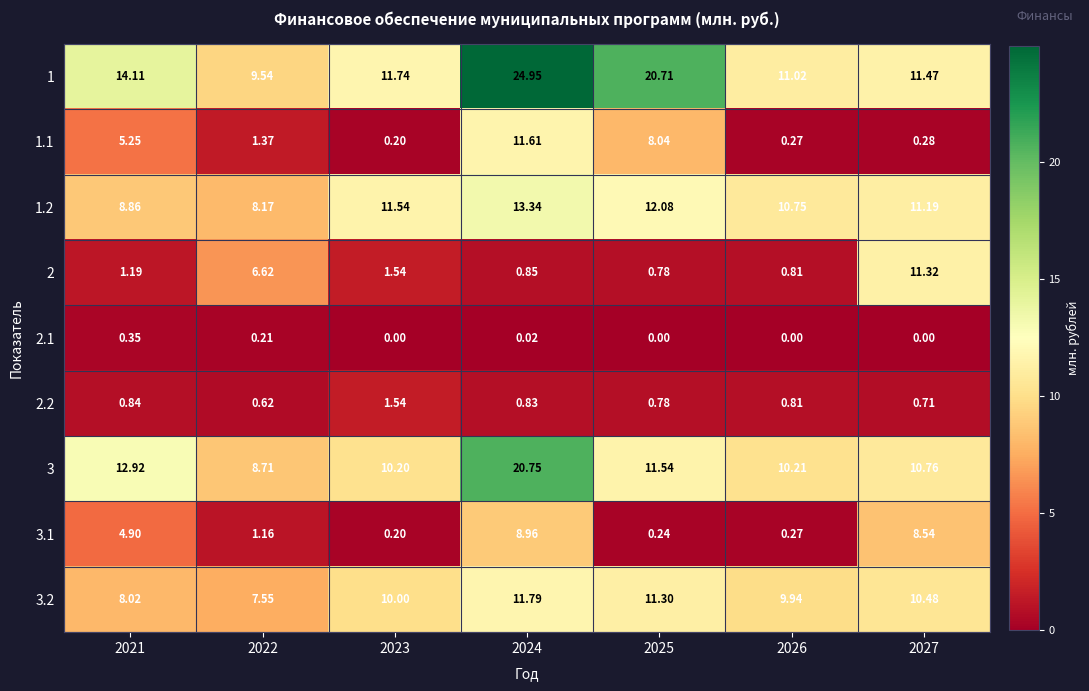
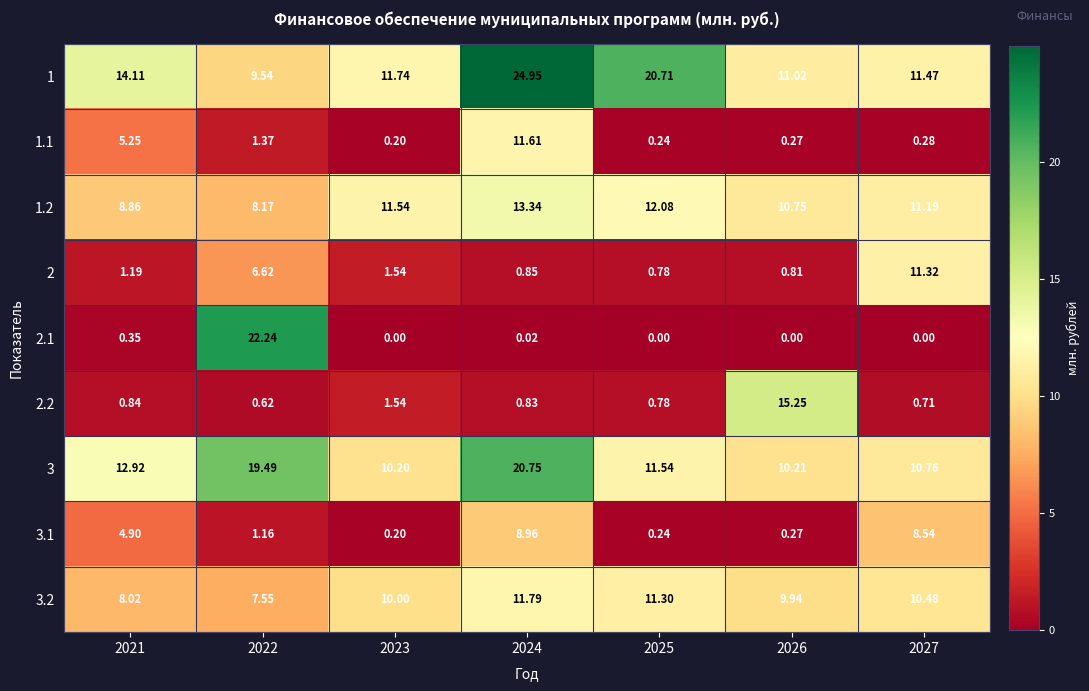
  {
    "1": {
      "2021": 14.11,
      "2022": 9.54,
      "2023": 11.74,
      "2024": 24.95,
      "2025": 20.71,
      "2026": 11.02,
      "2027": 11.47
    },
    "1.1": {
      "2021": 5.25,
      "2022": 1.37,
      "2023": 0.20,
      "2024": 11.61,
-     "2025": 8.04,
+     "2025": 0.24,
      "2026": 0.27,
      "2027": 0.28
    },
    "1.2": {
      "2021": 8.86,
      "2022": 8.17,
      "2023": 11.54,
      "2024": 13.34,
      "2025": 12.08,
      "2026": 10.75,
      "2027": 11.19
    },
    "2": {
      "2021": 1.19,
      "2022": 6.62,
      "2023": 1.54,
      "2024": 0.85,
      "2025": 0.78,
      "2026": 0.81,
      "2027": 11.32
    },
    "2.1": {
      "2021": 0.35,
-     "2022": 0.21,
+     "2022": 22.24,
      "2023": 0.00,
      "2024": 0.02,
      "2025": 0.00,
      "2026": 0.00,
      "2027": 0.00
    },
    "2.2": {
      "2021": 0.84,
      "2022": 0.62,
      "2023": 1.54,
      "2024": 0.83,
      "2025": 0.78,
-     "2026": 0.81,
+     "2026": 15.25,
      "2027": 0.71
    },
    "3": {
      "2021": 12.92,
-     "2022": 8.71,
+     "2022": 19.49,
      "2023": 10.20,
      "2024": 20.75,
      "2025": 11.54,
      "2026": 10.21,
      "2027": 10.76
    },
    "3.1": {
      "2021": 4.90,
      "2022": 1.16,
      "2023": 0.20,
      "2024": 8.96,
      "2025": 0.24,
      "2026": 0.27,
      "2027": 8.54
    },
    "3.2": {
      "2021": 8.02,
      "2022": 7.55,
      "2023": 10.00,
      "2024": 11.79,
      "2025": 11.30,
      "2026": 9.94,
      "2027": 10.48
    }
  }
